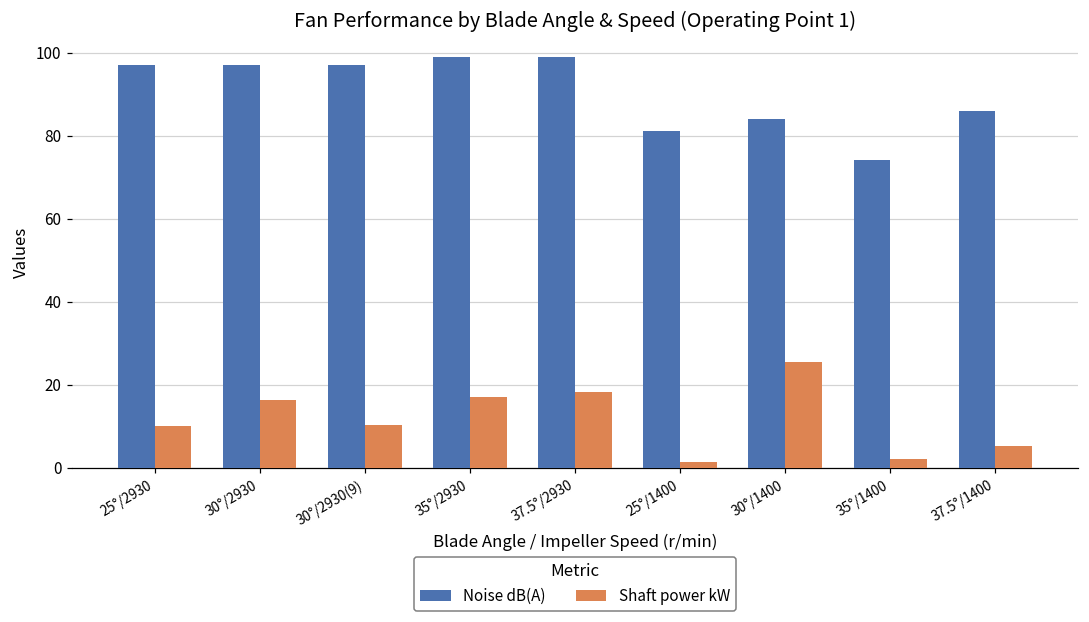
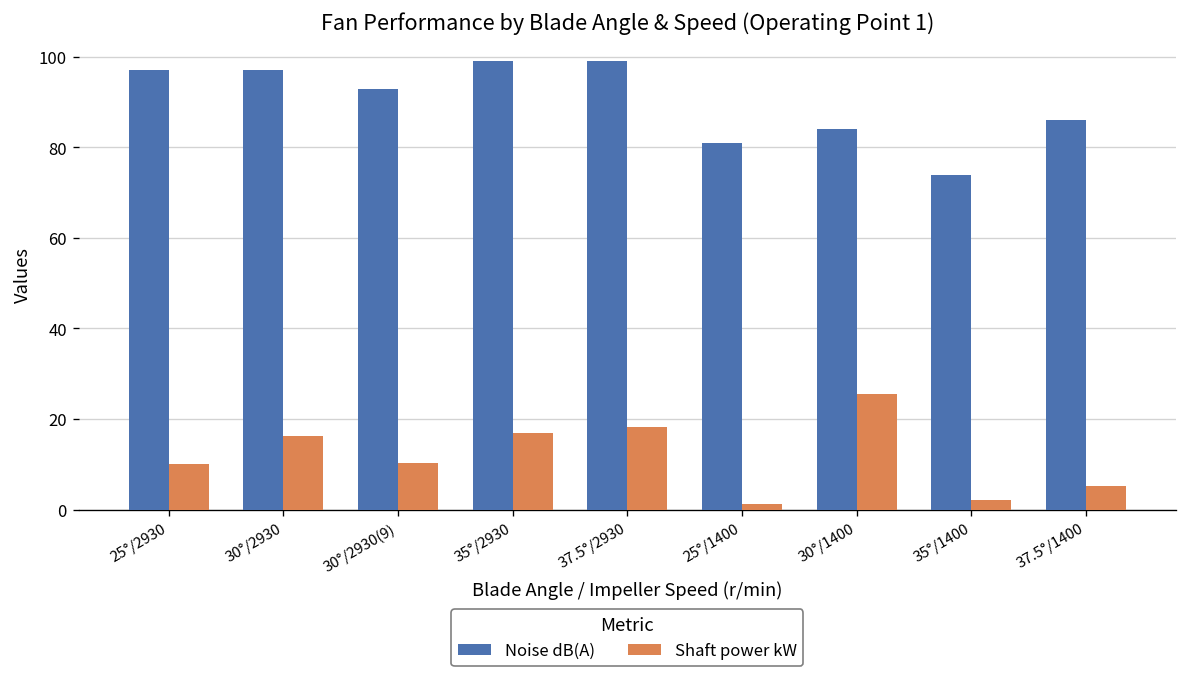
  {
    "Noise dB(A)": {
      "25°/2930": 97,
      "30°/2930": 97,
-     "30°/2930(9)": 97,
+     "30°/2930(9)": 93,
      "35°/2930": 99,
      "37.5°/2930": 99,
      "25°/1400": 81,
      "30°/1400": 84,
      "35°/1400": 74,
      "37.5°/1400": 86
    },
    "Shaft power kW": {
      "25°/2930": 10,
      "30°/2930": 16,
      "30°/2930(9)": 10,
      "35°/2930": 17,
      "37.5°/2930": 18,
      "25°/1400": 1,
      "30°/1400": 26,
      "35°/1400": 2,
      "37.5°/1400": 5
    }
  }
